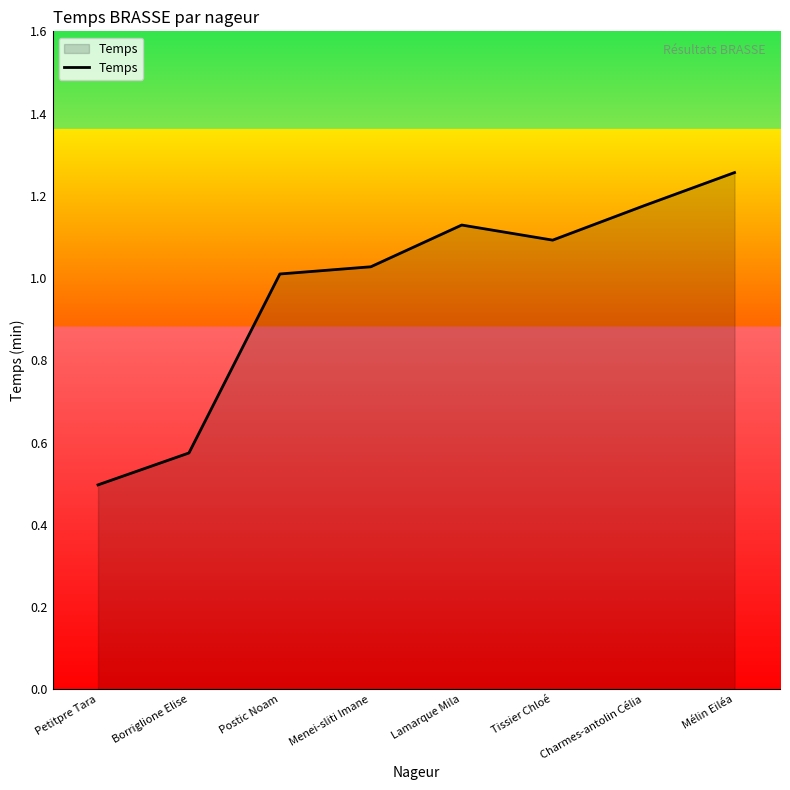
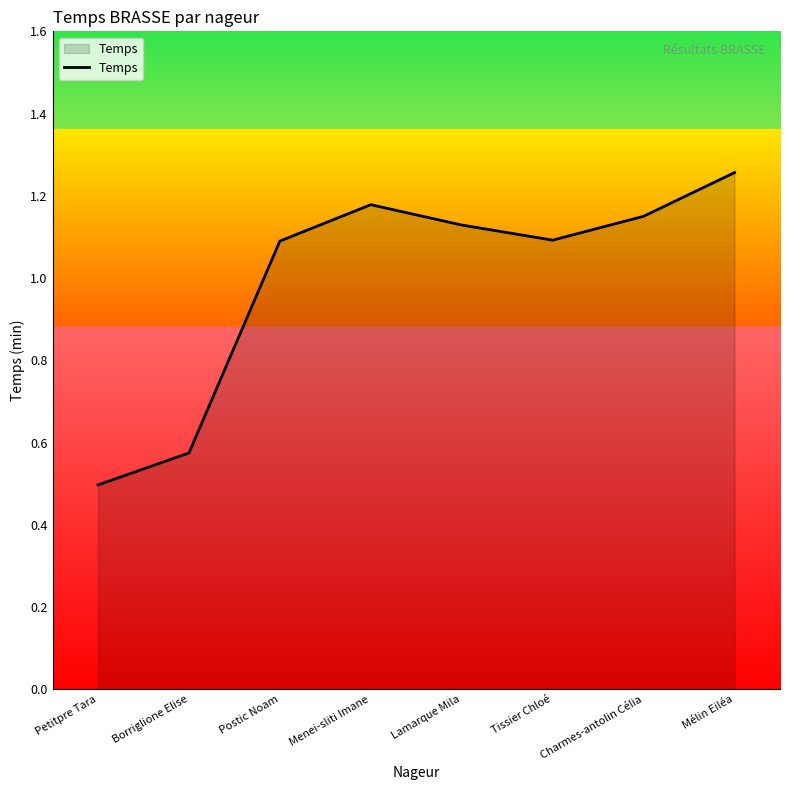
  {
    "Petitpre Tara": 0.50,
    "Borriglione Elise": 0.57,
-   "Postic Noam": 1.01,
-   "Menei-sliti Imane": 1.03,
+   "Postic Noam": 1.09,
+   "Menei-sliti Imane": 1.18,
    "Lamarque Mila": 1.13,
    "Tissier Chloé": 1.09,
-   "Charmes-antolin Célia": 1.18,
+   "Charmes-antolin Célia": 1.15,
    "Mélin Eiléa": 1.26
  }
